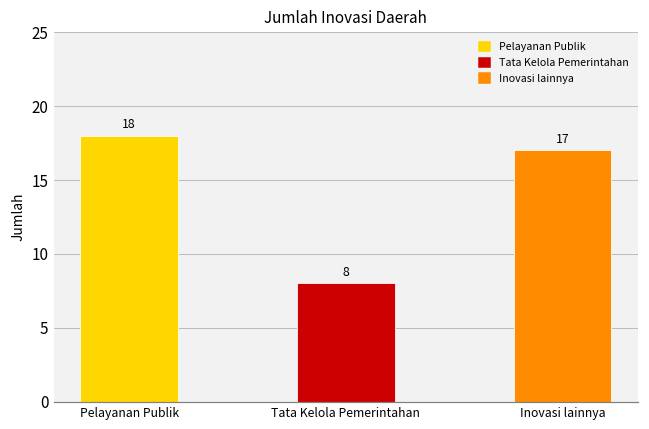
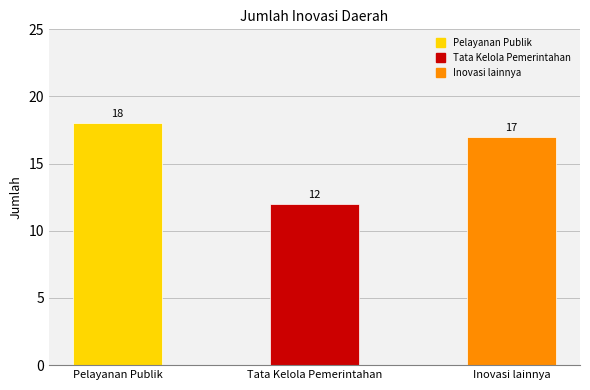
  {
    "Pelayanan Publik": 18,
-   "Tata Kelola Pemerintahan": 8,
+   "Tata Kelola Pemerintahan": 12,
    "Inovasi lainnya": 17
  }
